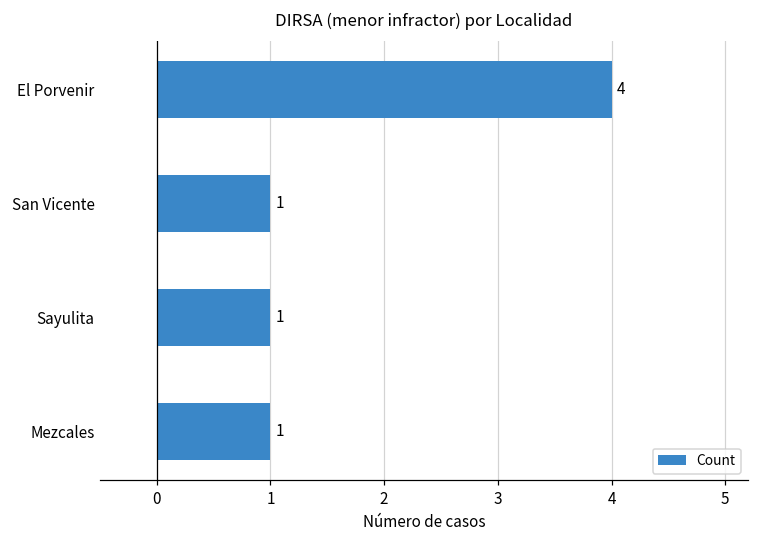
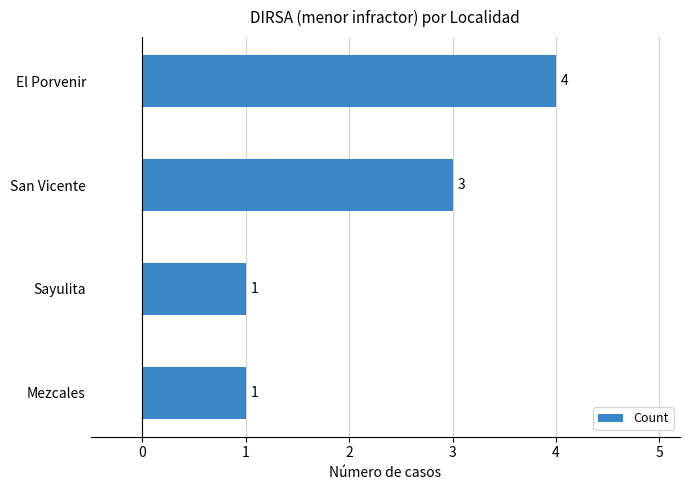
  {
    "El Porvenir": 4,
-   "San Vicente": 1,
+   "San Vicente": 3,
    "Sayulita": 1,
    "Mezcales": 1
  }
